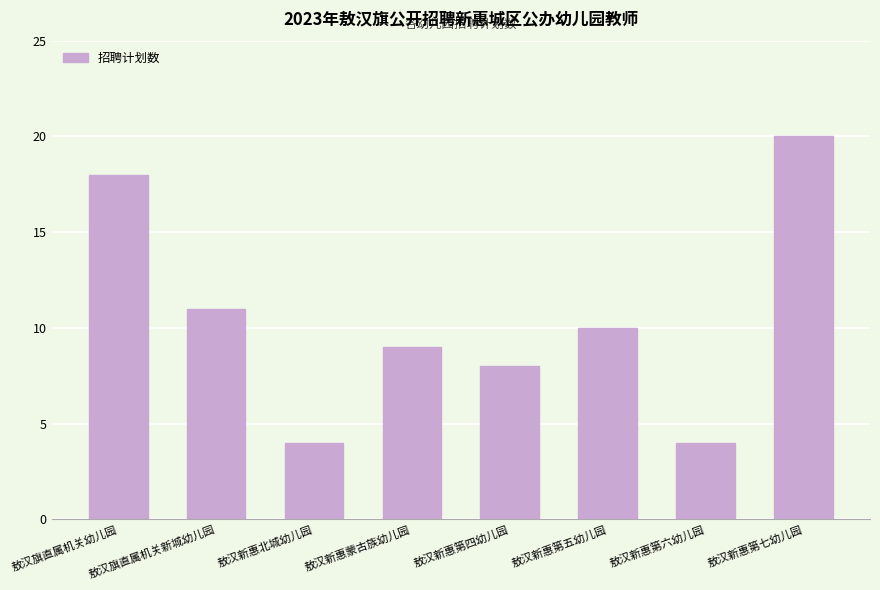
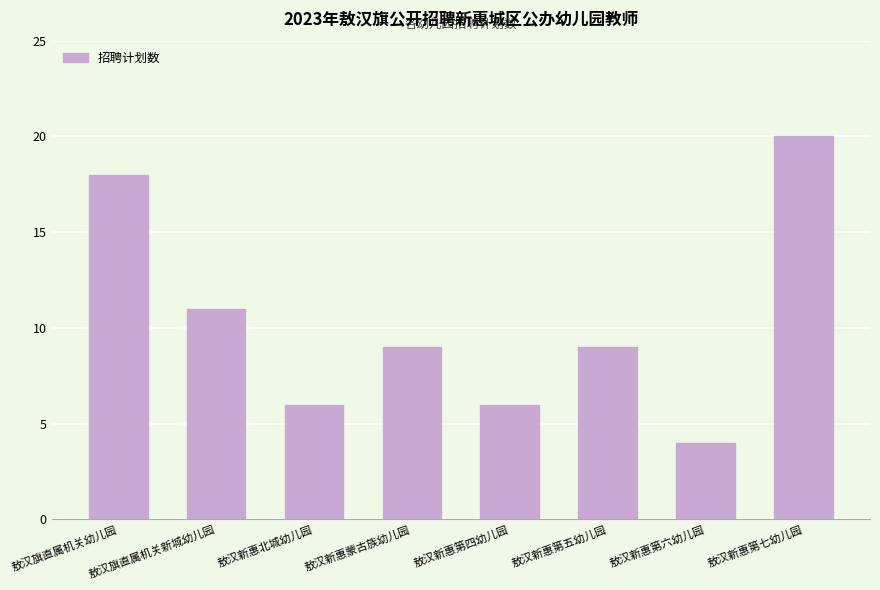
  {
    "敖汉旗直属机关幼儿园": 18,
    "敖汉旗直属机关新城幼儿园": 11,
-   "敖汉新惠北城幼儿园": 4,
+   "敖汉新惠北城幼儿园": 6,
    "敖汉新惠蒙古族幼儿园": 9,
-   "敖汉新惠第四幼儿园": 8,
-   "敖汉新惠第五幼儿园": 10,
+   "敖汉新惠第四幼儿园": 6,
+   "敖汉新惠第五幼儿园": 9,
    "敖汉新惠第六幼儿园": 4,
    "敖汉新惠第七幼儿园": 20
  }
